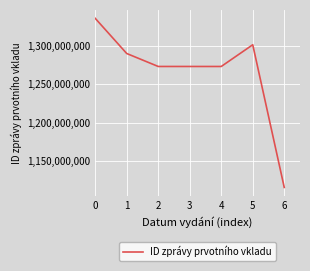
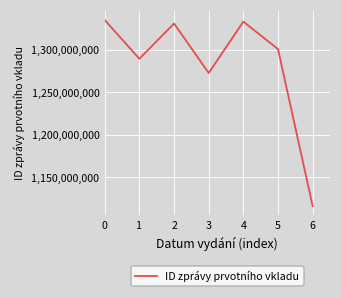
  {
    "0": "1,340,000,000",
    "1": "1,290,000,000",
-   "2": "1,270,000,000",
+   "2": "1,330,000,000",
    "3": "1,270,000,000",
-   "4": "1,270,000,000",
+   "4": "1,330,000,000",
    "5": "1,300,000,000",
    "6": "1,120,000,000"
  }
